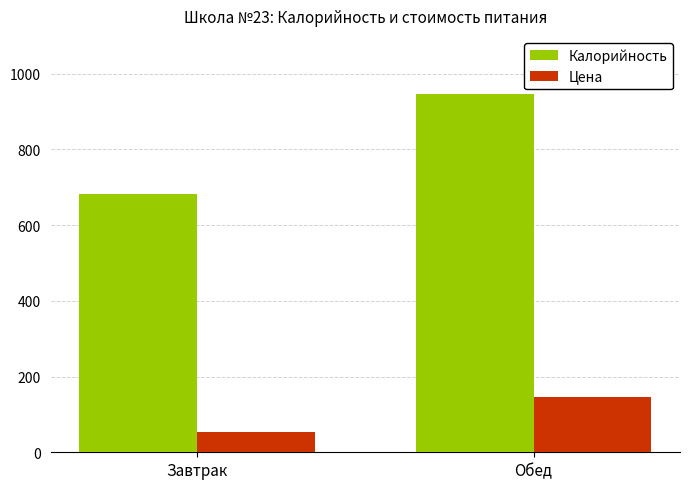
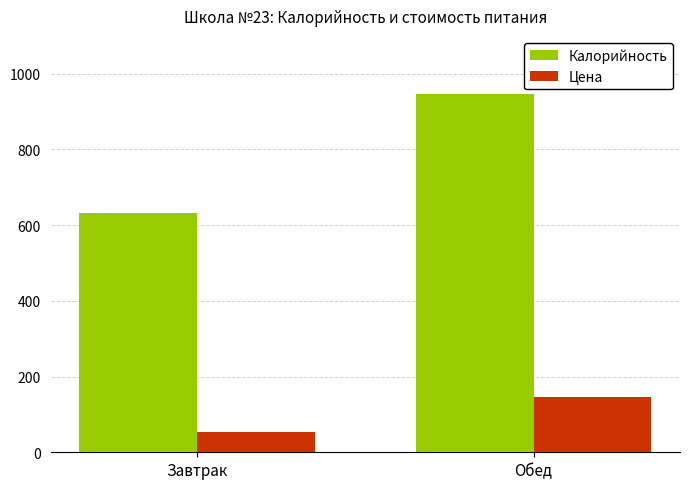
  {
    "Калорийность": {
-     "Завтрак": 680,
+     "Завтрак": 630,
      "Обед": 950
    },
    "Цена": {
      "Завтрак": 50,
      "Обед": 150
    }
  }
